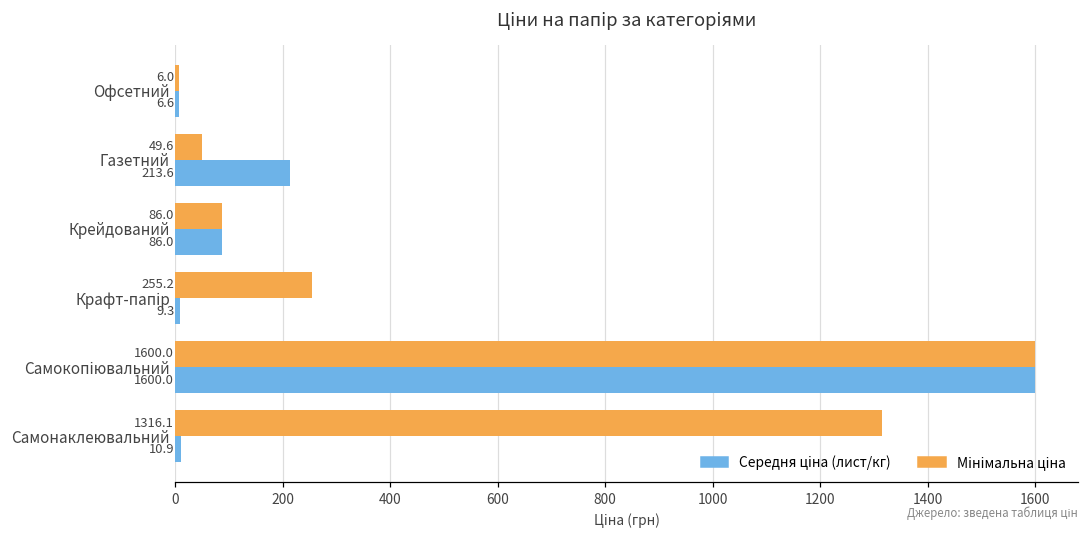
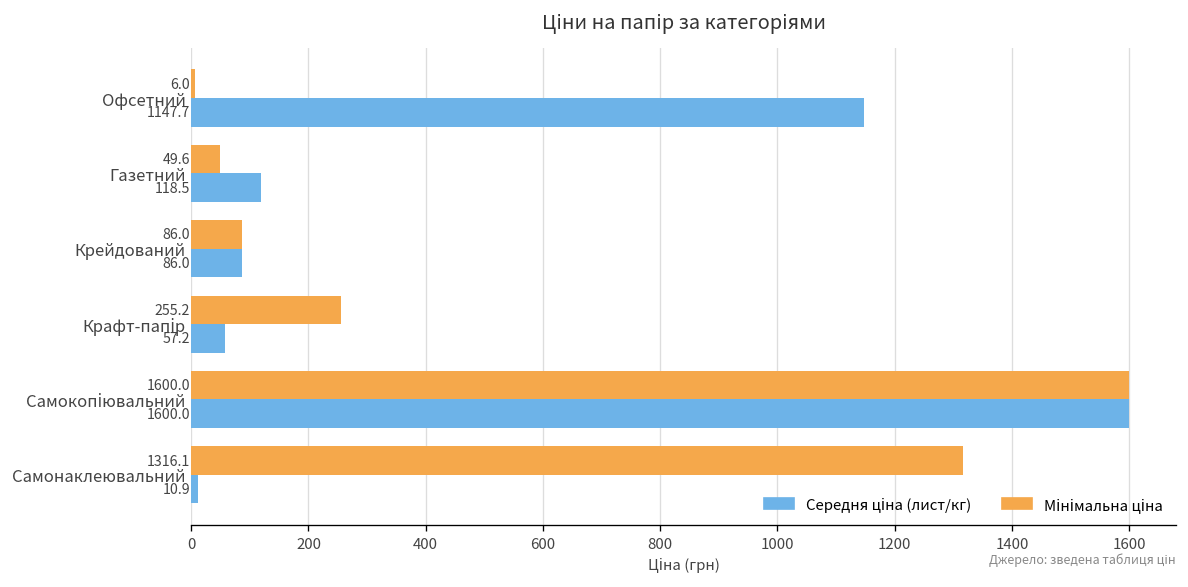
  {
    "Середня ціна (лист/кг)": {
-     "Офсетний": 6.6,
-     "Газетний": 213.6,
-     "Крафт-папір": 9.3,
+     "Офсетний": 1147.7,
+     "Газетний": 118.5,
+     "Крафт-папір": 57.2,
      "Самонаклеювальний": 10.9
    },
    "Мінімальна ціна": {
      "Офсетний": 6.0
    }
  }
